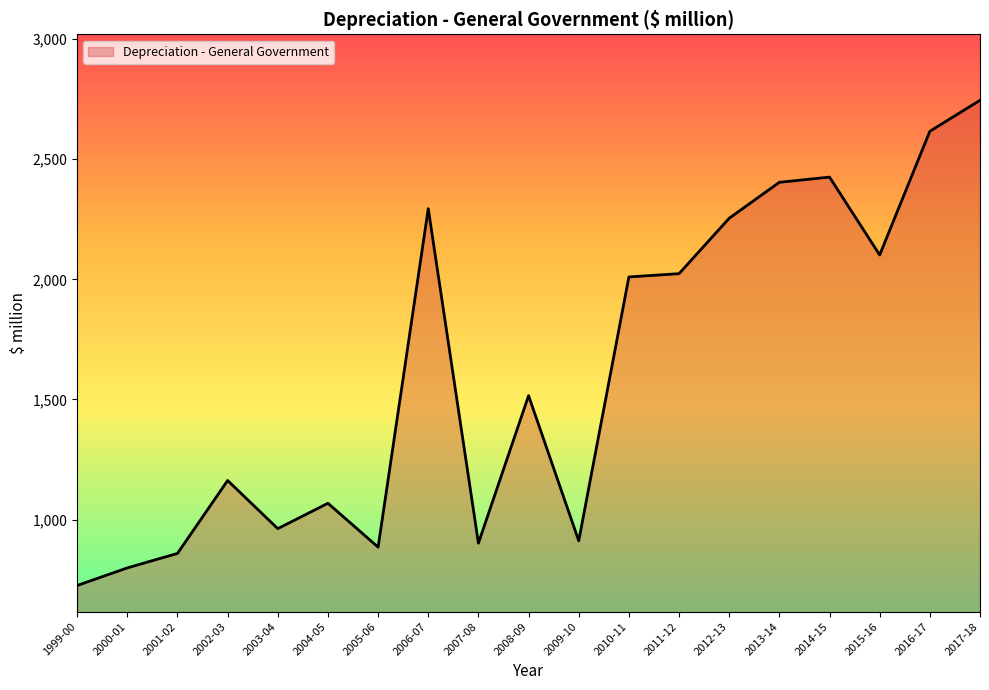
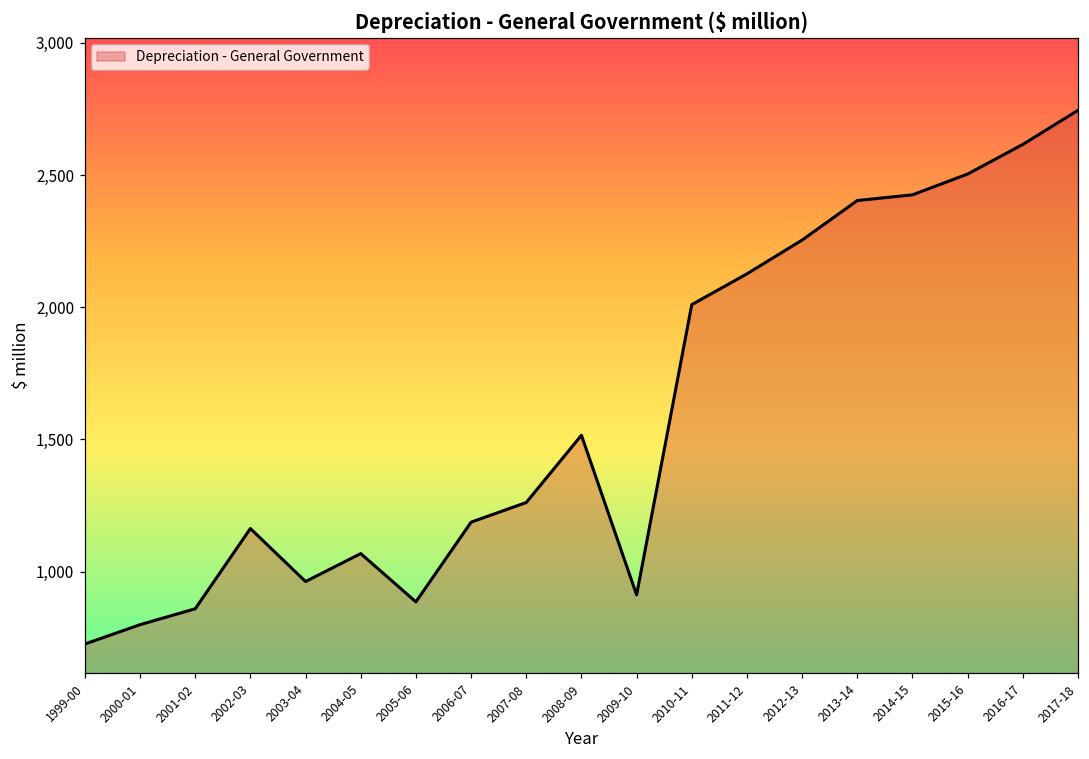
  {
    "1999-00": "730",
    "2000-01": "800",
    "2001-02": "860",
    "2002-03": "1,160",
    "2003-04": "960",
    "2004-05": "1,070",
    "2005-06": "890",
-   "2006-07": "2,290",
-   "2007-08": "900",
+   "2006-07": "1,190",
+   "2007-08": "1,260",
    "2008-09": "1,520",
    "2009-10": "910",
    "2010-11": "2,010",
-   "2011-12": "2,020",
+   "2011-12": "2,130",
    "2012-13": "2,250",
    "2013-14": "2,400",
    "2014-15": "2,430",
-   "2015-16": "2,100",
+   "2015-16": "2,500",
    "2016-17": "2,620",
    "2017-18": "2,740"
  }
